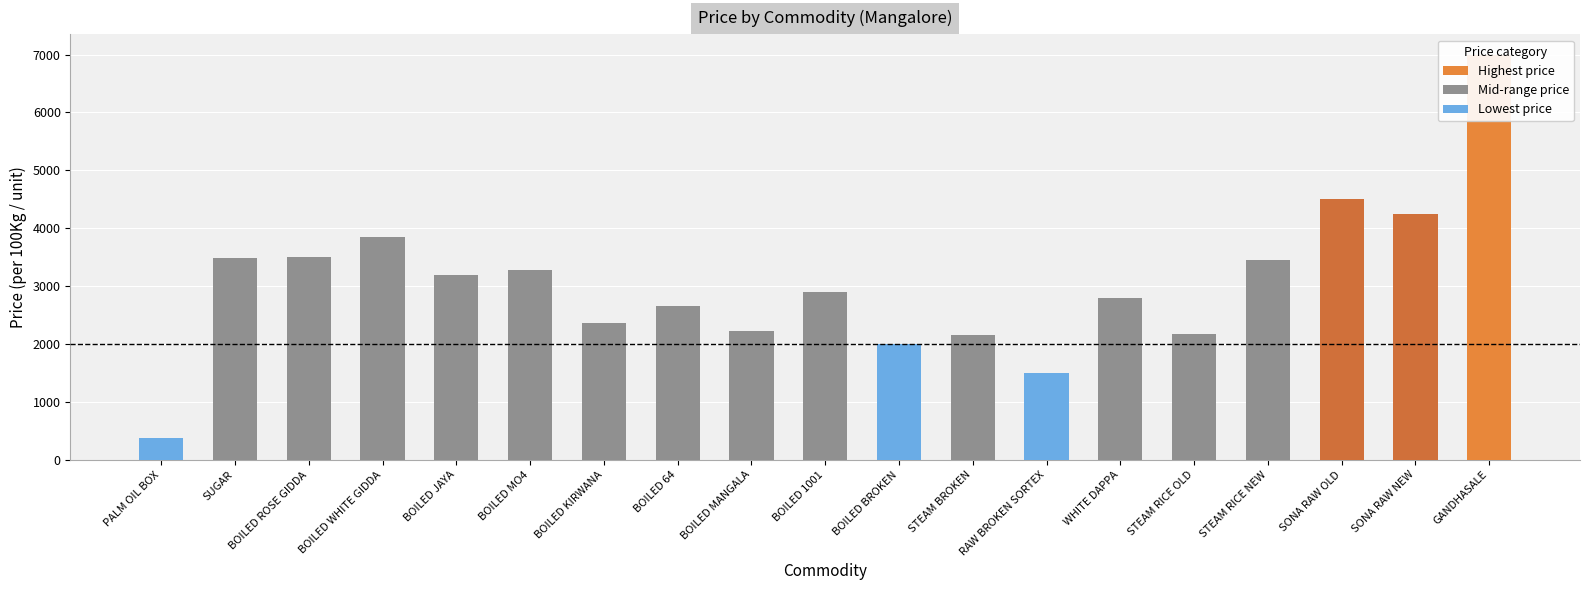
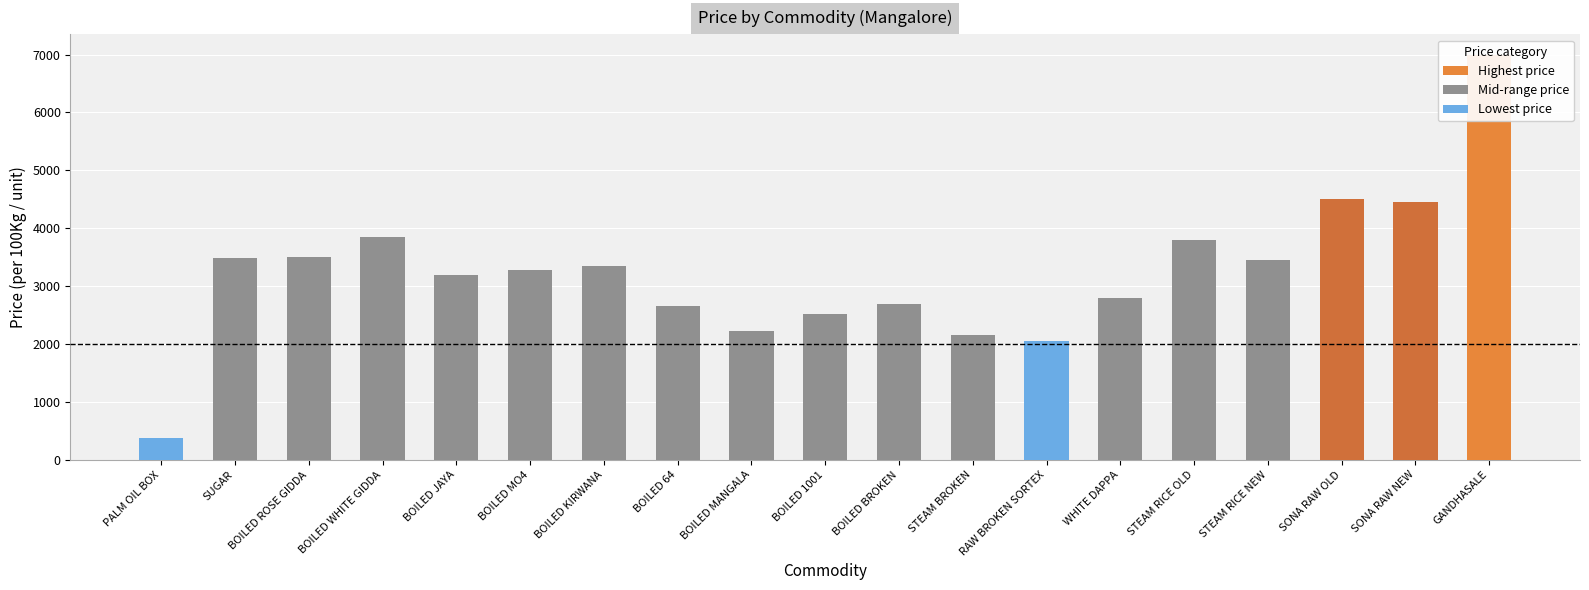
  {
    "PALM OIL BOX": 400,
    "SUGAR": 3500,
    "BOILED ROSE GIDDA": 3500,
    "BOILED WHITE GIDDA": 3900,
    "BOILED JAYA": 3200,
    "BOILED MO4": 3300,
-   "BOILED KIRWANA": 2400,
+   "BOILED KIRWANA": 3400,
    "BOILED 64": 2700,
    "BOILED MANGALA": 2200,
-   "BOILED 1001": 2900,
-   "BOILED BROKEN": 2000,
+   "BOILED 1001": 2500,
+   "BOILED BROKEN": 2700,
    "STEAM BROKEN": 2200,
-   "RAW BROKEN SORTEX": 1500,
+   "RAW BROKEN SORTEX": 2100,
    "WHITE DAPPA": 2800,
-   "STEAM RICE OLD": 2200,
+   "STEAM RICE OLD": 3800,
    "STEAM RICE NEW": 3500,
    "SONA RAW OLD": 4500,
-   "SONA RAW NEW": 4300
+   "SONA RAW NEW": 4500
  }
